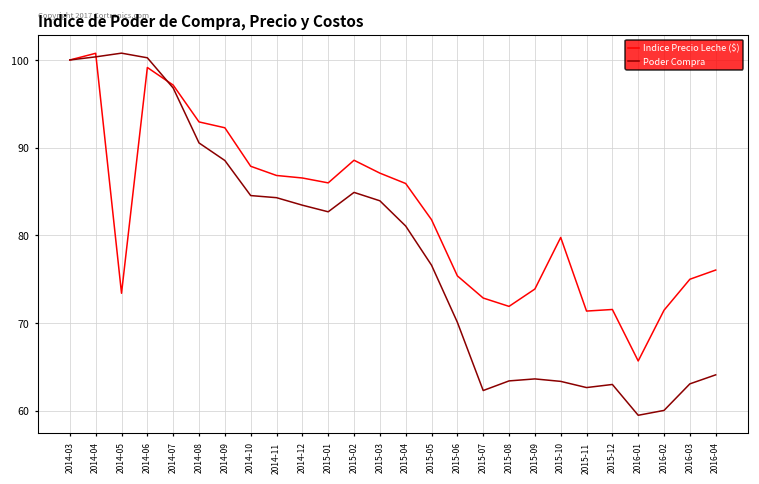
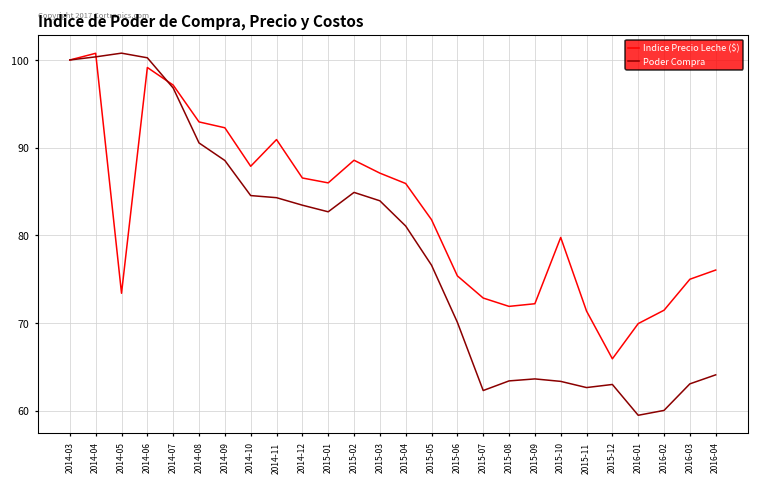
  {
    "Indice Precio Leche ($)": {
      "2014-04": 101,
      "2014-05": 73,
      "2014-06": 99,
      "2014-07": 97,
      "2014-08": 93,
      "2014-09": 92,
      "2014-10": 88,
-     "2014-11": 87,
+     "2014-11": 91,
      "2014-12": 87,
      "2015-01": 86,
      "2015-02": 89,
      "2015-03": 87,
      "2015-04": 86,
      "2015-05": 82,
      "2015-06": 75,
      "2015-07": 73,
      "2015-08": 72,
-     "2015-09": 74,
+     "2015-09": 72,
      "2015-10": 80,
      "2015-11": 71,
-     "2015-12": 72,
-     "2016-01": 66,
+     "2015-12": 66,
+     "2016-01": 70,
      "2016-02": 71,
      "2016-03": 75,
      "2016-04": 76
    },
    "Poder Compra": {
      "2014-04": 100,
      "2014-05": 101,
      "2014-06": 100,
      "2014-07": 97,
      "2014-08": 91,
      "2014-09": 89,
      "2014-10": 85,
      "2014-11": 84,
      "2014-12": 83,
      "2015-01": 83,
      "2015-02": 85,
      "2015-03": 84,
      "2015-04": 81,
      "2015-05": 77,
      "2015-06": 70,
      "2015-07": 62,
      "2015-08": 63,
      "2015-09": 64,
      "2015-10": 63,
      "2015-11": 63,
      "2015-12": 63,
      "2016-01": 59,
      "2016-02": 60,
      "2016-03": 63,
      "2016-04": 64
    }
  }
